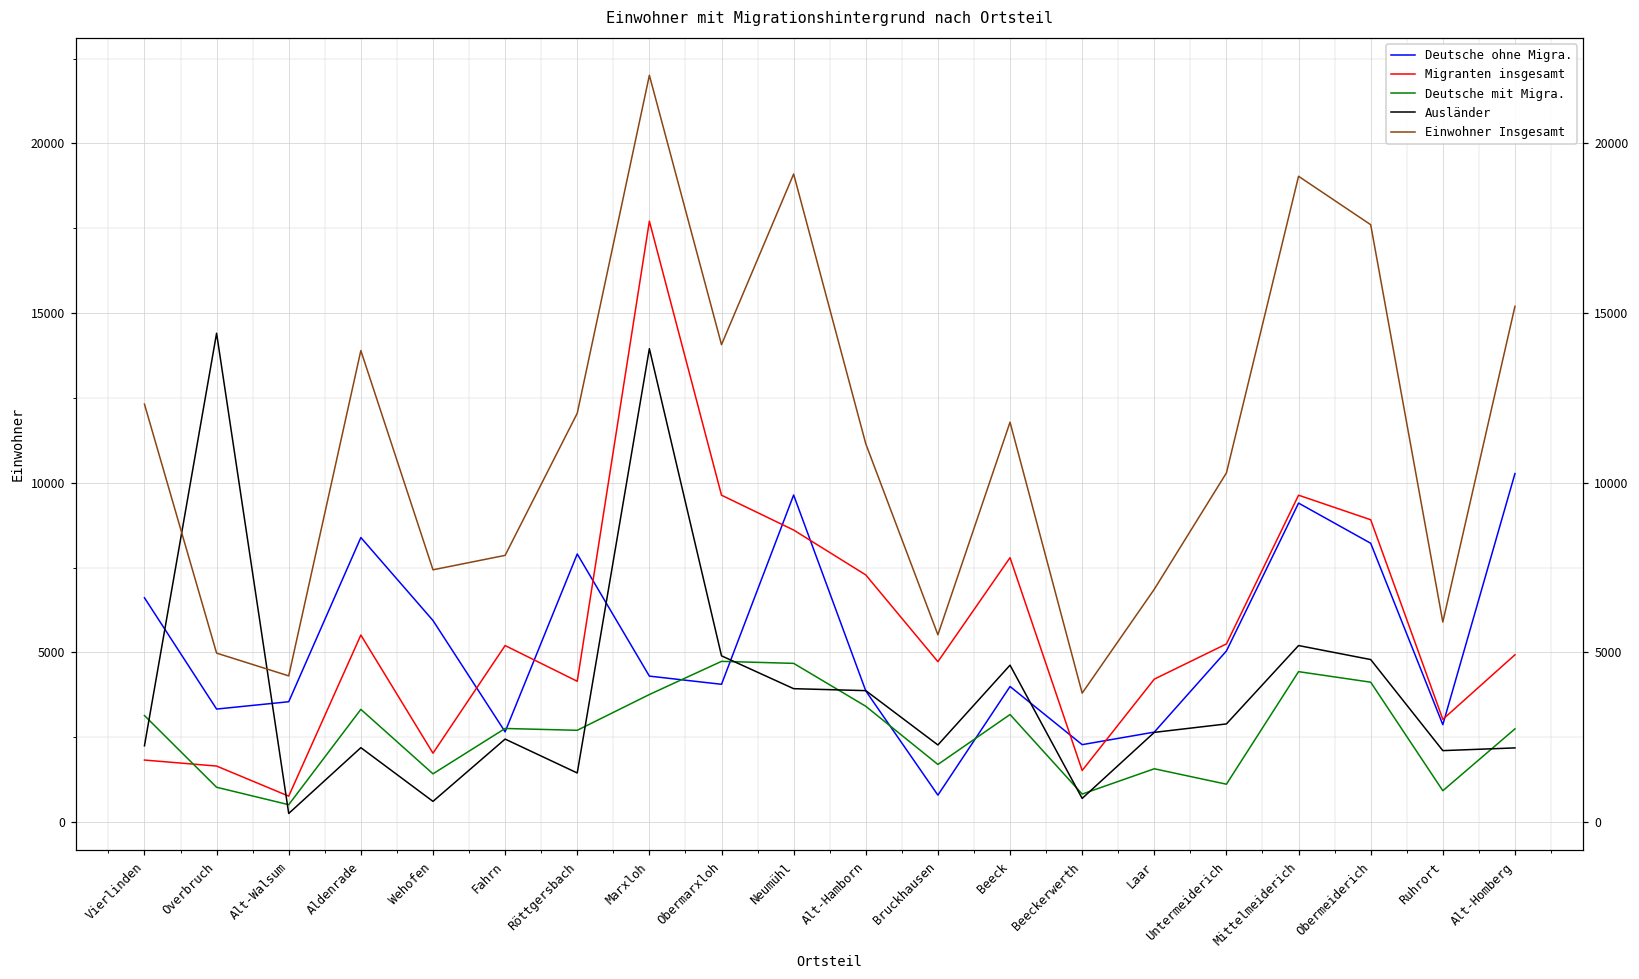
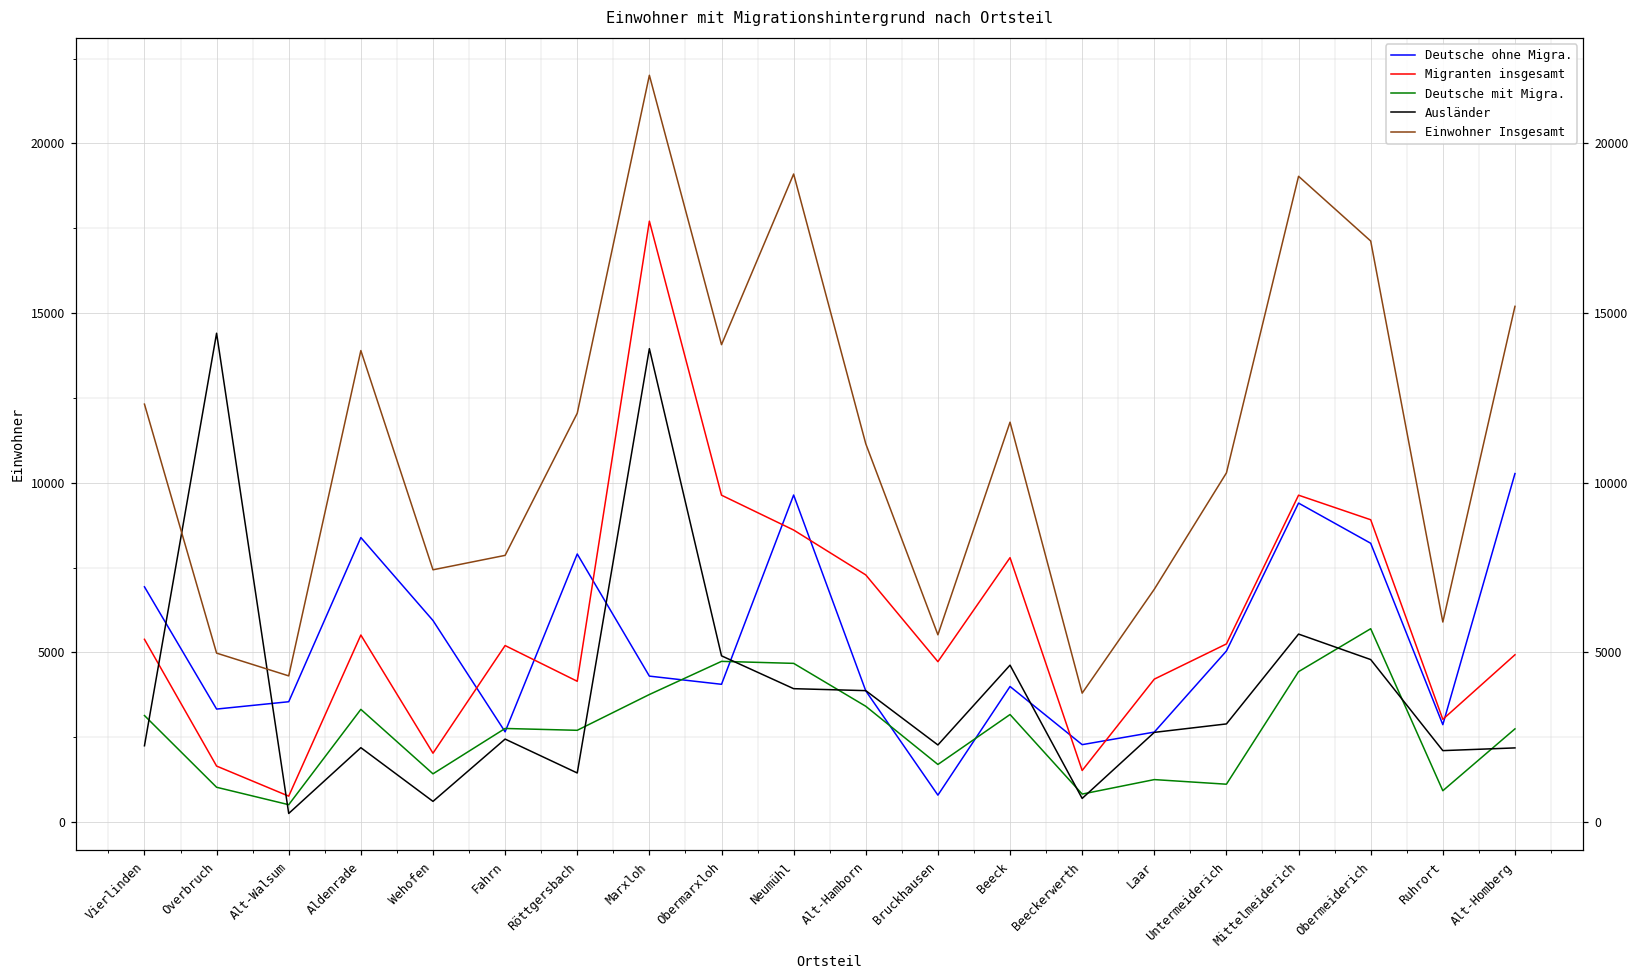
  {
    "Deutsche ohne Migra.": {
-     "Vierlinden": 6600,
+     "Vierlinden": 6900,
      "Overbruch": 3300,
      "Alt-Walsum": 3500,
      "Aldenrade": 8400,
      "Wehofen": 5900,
      "Fahrn": 2700,
      "Röttgersbach": 7900,
      "Marxloh": 4300,
      "Obermarxloh": 4100,
      "Neumühl": 9600,
      "Bruckhausen": 800,
      "Beeck": 4000,
      "Beeckerwerth": 2300,
      "Untermeiderich": 5000,
      "Mittelmeiderich": 9400,
      "Obermeiderich": 8200,
      "Ruhrort": 2900,
      "Alt-Homberg": 10300
    },
    "Migranten insgesamt": {
-     "Vierlinden": 1800,
+     "Vierlinden": 5400,
      "Overbruch": 1600,
      "Alt-Walsum": 800,
      "Aldenrade": 5500,
      "Wehofen": 2000,
      "Fahrn": 5200,
      "Röttgersbach": 4100,
      "Marxloh": 17700,
      "Obermarxloh": 9600,
      "Neumühl": 8600,
      "Alt-Hamborn": 7300,
      "Bruckhausen": 4700,
      "Beeck": 7800,
      "Beeckerwerth": 1500,
      "Laar": 4200,
      "Untermeiderich": 5200,
      "Mittelmeiderich": 9600,
      "Obermeiderich": 8900,
      "Ruhrort": 3000,
      "Alt-Homberg": 4900
    },
    "Deutsche mit Migra.": {
      "Vierlinden": 3100,
      "Overbruch": 1000,
      "Alt-Walsum": 500,
      "Aldenrade": 3300,
      "Wehofen": 1400,
      "Fahrn": 2800,
      "Röttgersbach": 2700,
      "Marxloh": 3800,
      "Obermarxloh": 4700,
      "Neumühl": 4700,
      "Alt-Hamborn": 3400,
      "Bruckhausen": 1700,
      "Beeck": 3200,
      "Beeckerwerth": 800,
-     "Laar": 1600,
+     "Laar": 1300,
      "Untermeiderich": 1100,
      "Mittelmeiderich": 4400,
-     "Obermeiderich": 4100,
+     "Obermeiderich": 5700,
      "Ruhrort": 900,
      "Alt-Homberg": 2700
    },
    "Ausländer": {
      "Vierlinden": 2200,
      "Overbruch": 14400,
      "Alt-Walsum": 300,
      "Aldenrade": 2200,
      "Wehofen": 600,
      "Fahrn": 2400,
      "Röttgersbach": 1400,
      "Marxloh": 14000,
      "Obermarxloh": 4900,
      "Neumühl": 3900,
      "Bruckhausen": 2300,
      "Beeck": 4600,
      "Beeckerwerth": 700,
      "Untermeiderich": 2900,
-     "Mittelmeiderich": 5200,
+     "Mittelmeiderich": 5500,
      "Obermeiderich": 4800,
      "Ruhrort": 2100,
      "Alt-Homberg": 2200
    },
    "Einwohner Insgesamt": {
      "Vierlinden": 12300,
      "Overbruch": 5000,
      "Alt-Walsum": 4300,
      "Aldenrade": 13900,
      "Wehofen": 7400,
      "Fahrn": 7900,
      "Röttgersbach": 12000,
      "Marxloh": 22000,
      "Obermarxloh": 14100,
      "Neumühl": 19100,
      "Alt-Hamborn": 11100,
      "Bruckhausen": 5500,
      "Beeck": 11800,
      "Beeckerwerth": 3800,
      "Laar": 6900,
      "Untermeiderich": 10300,
      "Mittelmeiderich": 19000,
-     "Obermeiderich": 17600,
+     "Obermeiderich": 17100,
      "Ruhrort": 5900,
      "Alt-Homberg": 15200
    }
  }
